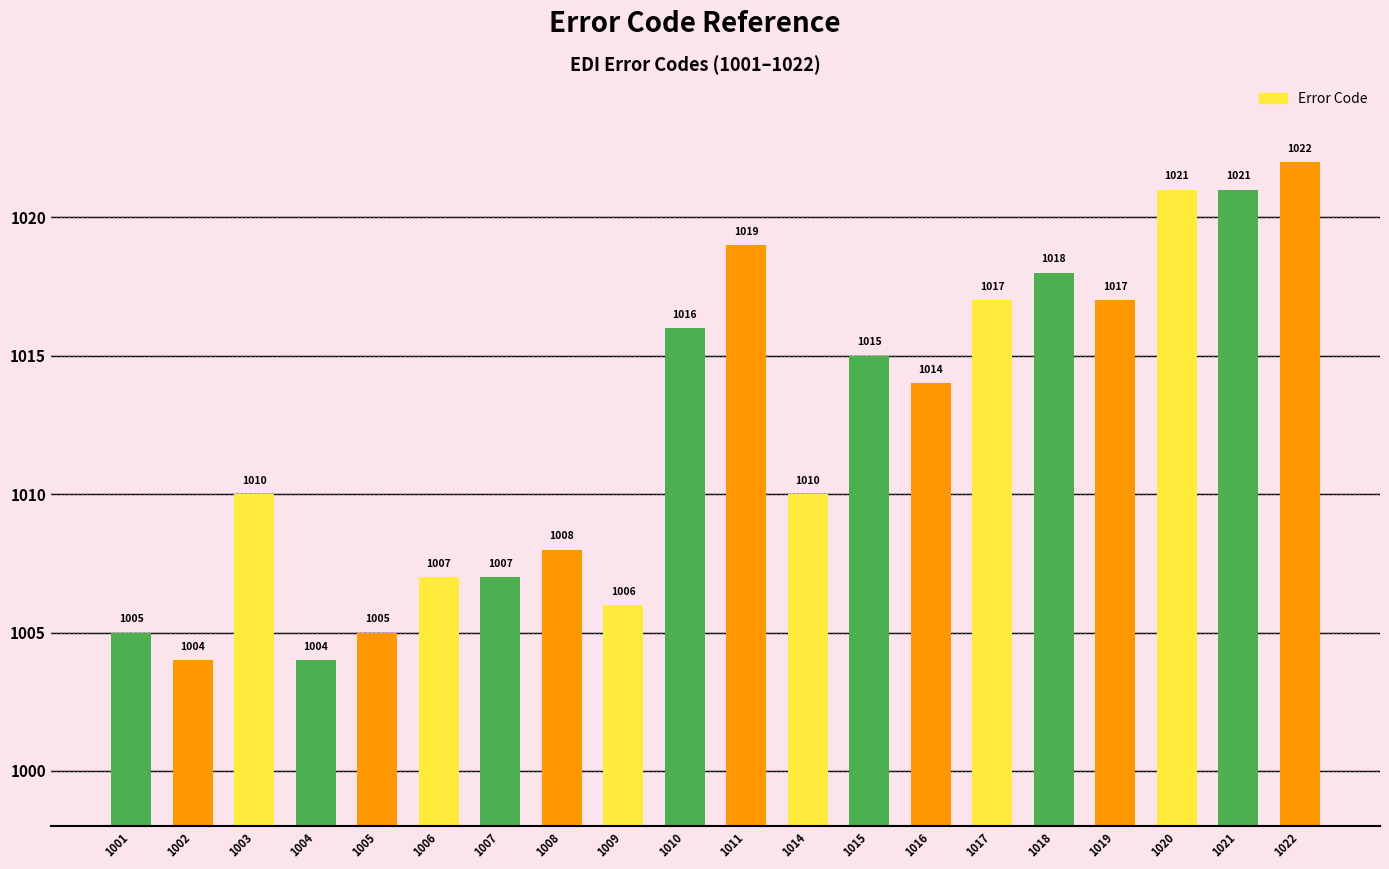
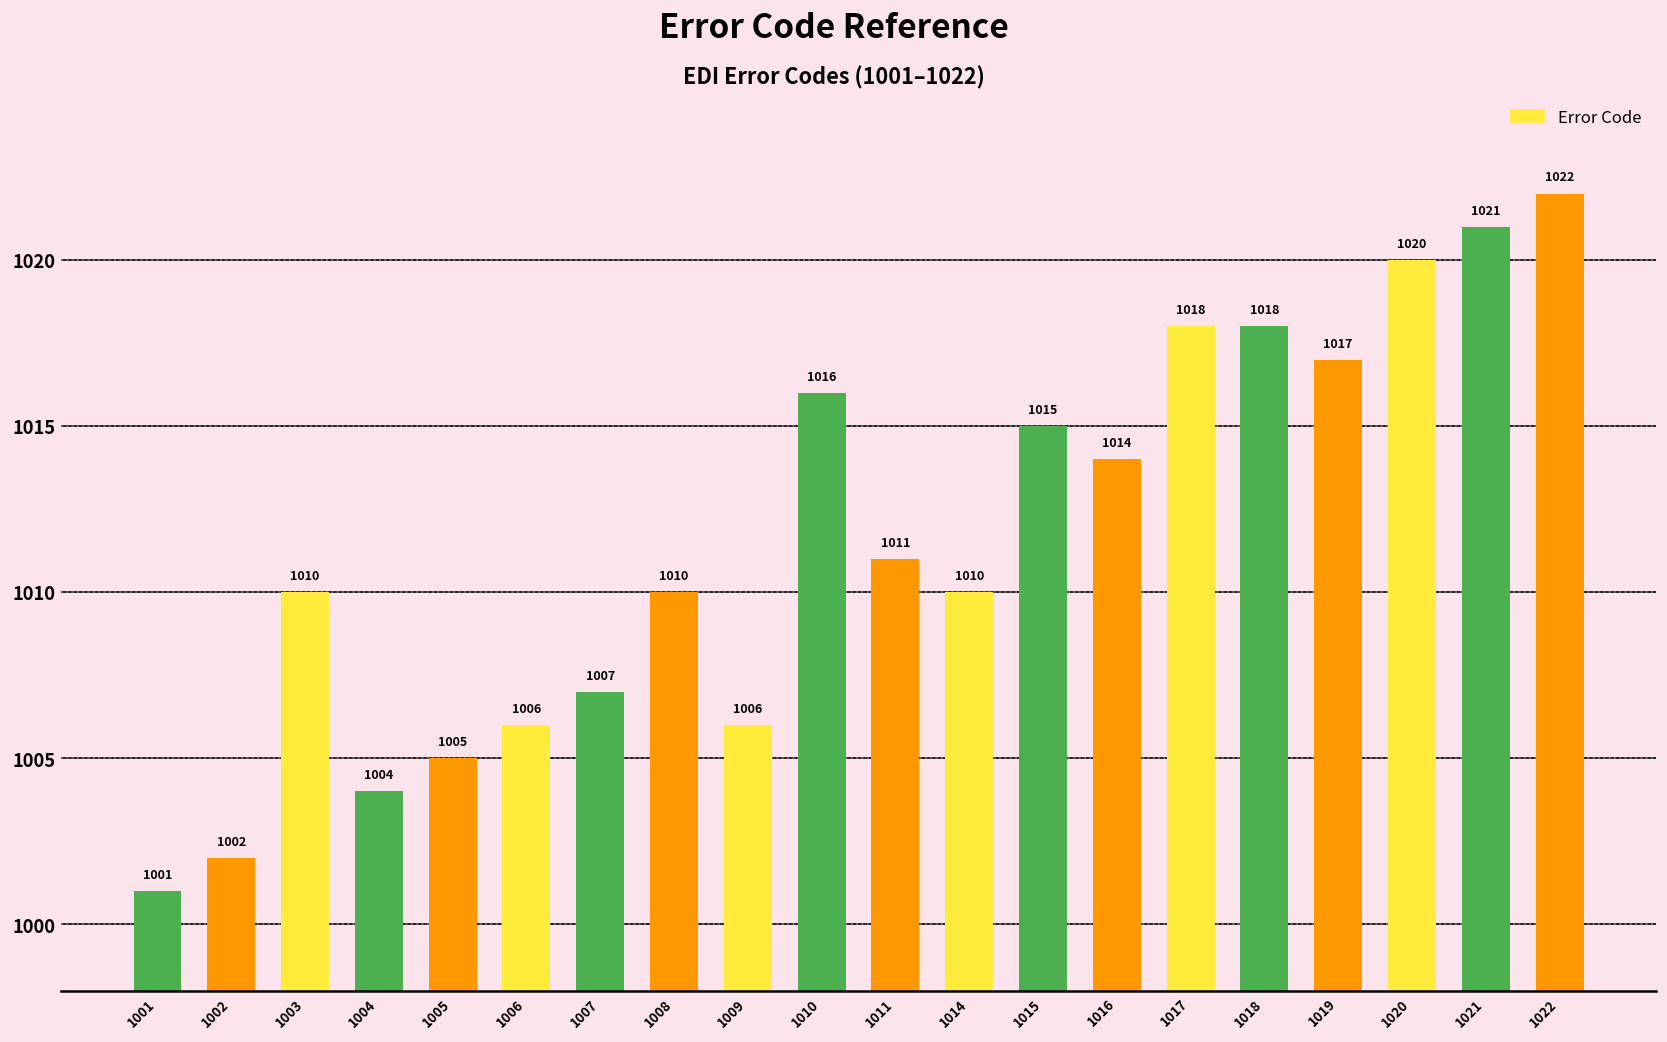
  {
-   "1001": 1005,
-   "1002": 1004,
+   "1001": 1001,
+   "1002": 1002,
    "1003": 1010,
    "1004": 1004,
    "1005": 1005,
-   "1006": 1007,
+   "1006": 1006,
    "1007": 1007,
-   "1008": 1008,
+   "1008": 1010,
    "1009": 1006,
    "1010": 1016,
-   "1011": 1019,
+   "1011": 1011,
    "1014": 1010,
    "1015": 1015,
    "1016": 1014,
-   "1017": 1017,
+   "1017": 1018,
    "1018": 1018,
    "1019": 1017,
-   "1020": 1021,
+   "1020": 1020,
    "1021": 1021,
    "1022": 1022
  }
